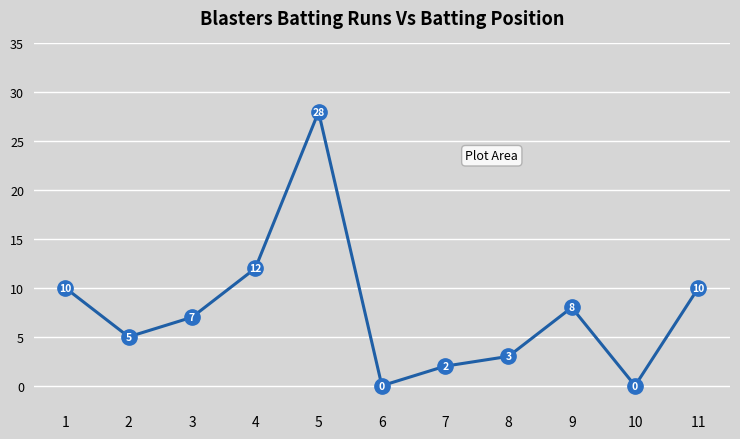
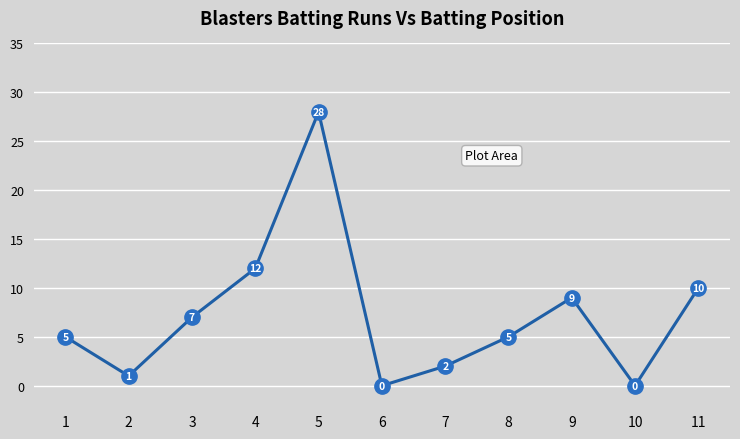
  {
-   "1": 10,
-   "2": 5,
+   "1": 5,
+   "2": 1,
    "3": 7,
    "4": 12,
    "5": 28,
    "6": 0,
    "7": 2,
-   "8": 3,
-   "9": 8,
+   "8": 5,
+   "9": 9,
    "10": 0,
    "11": 10
  }
